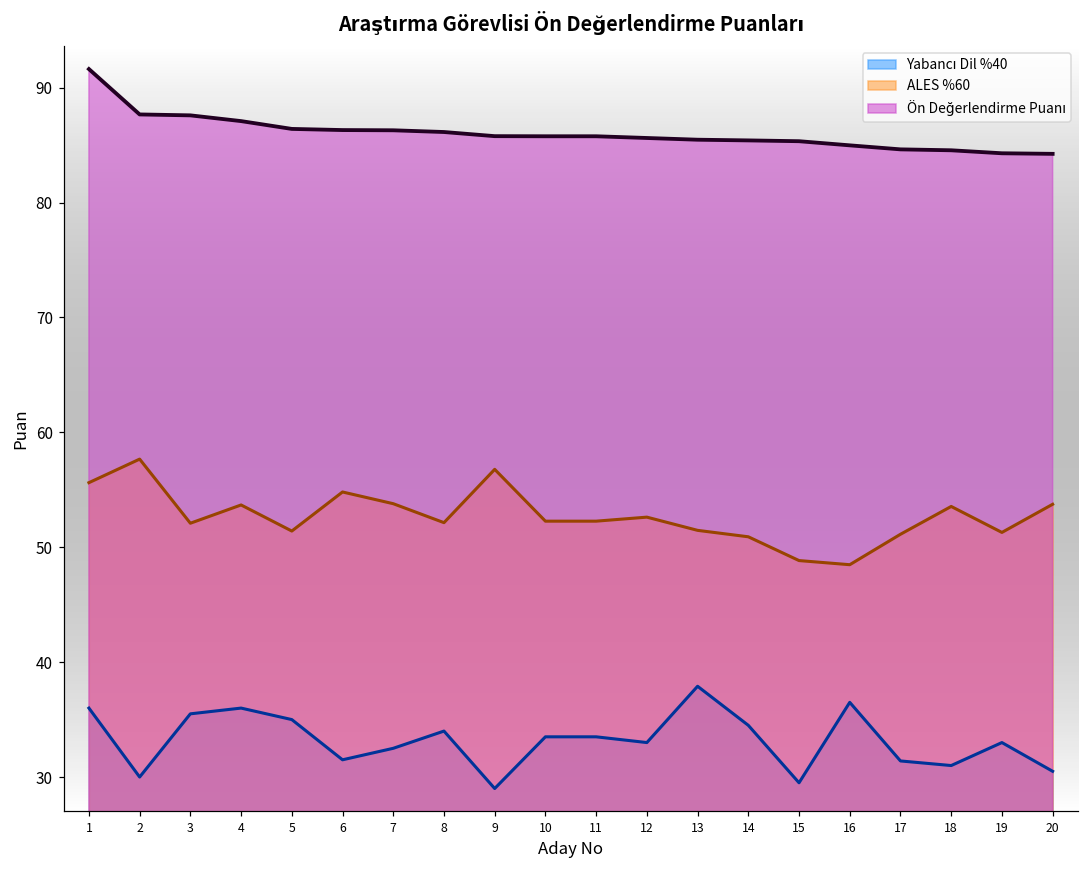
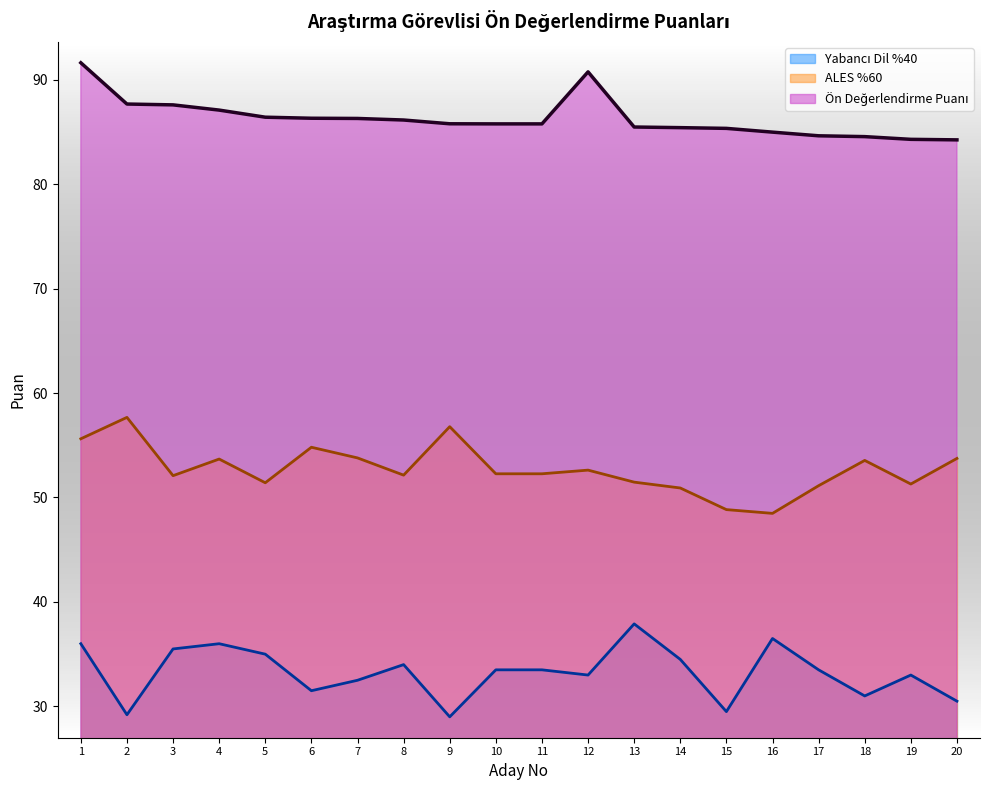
  {
    "Yabancı Dil %40": {
      "1": 36.0,
-     "2": 30.0,
+     "2": 29.2,
      "3": 35.5,
      "4": 36.0,
      "5": 35.0,
      "6": 31.5,
      "7": 32.5,
      "8": 34.0,
      "9": 29.0,
      "10": 33.5,
      "11": 33.5,
      "12": 33.0,
      "13": 37.9,
      "14": 34.5,
      "15": 29.5,
      "16": 36.5,
-     "17": 31.4,
+     "17": 33.5,
      "18": 31.0,
      "19": 33.0,
      "20": 30.5
    },
    "ALES %60": {
      "1": 55.6,
      "2": 57.7,
      "3": 52.1,
      "4": 53.7,
      "5": 51.4,
      "6": 54.8,
      "7": 53.8,
      "8": 52.1,
      "9": 56.8,
      "10": 52.3,
      "11": 52.3,
      "12": 52.6,
      "13": 51.5,
      "14": 50.9,
      "15": 48.8,
      "16": 48.5,
      "17": 51.1,
      "18": 53.6,
      "19": 51.3,
      "20": 53.7
    },
    "Ön Değerlendirme Puanı": {
      "1": 91.6,
      "2": 87.7,
      "3": 87.6,
      "4": 87.1,
      "5": 86.4,
      "6": 86.3,
      "7": 86.3,
      "8": 86.1,
      "9": 85.8,
      "10": 85.8,
      "11": 85.8,
-     "12": 85.6,
+     "12": 90.8,
      "13": 85.5,
      "14": 85.4,
      "15": 85.3,
      "16": 85.0,
      "17": 84.6,
      "18": 84.6,
      "19": 84.3,
      "20": 84.2
    }
  }
